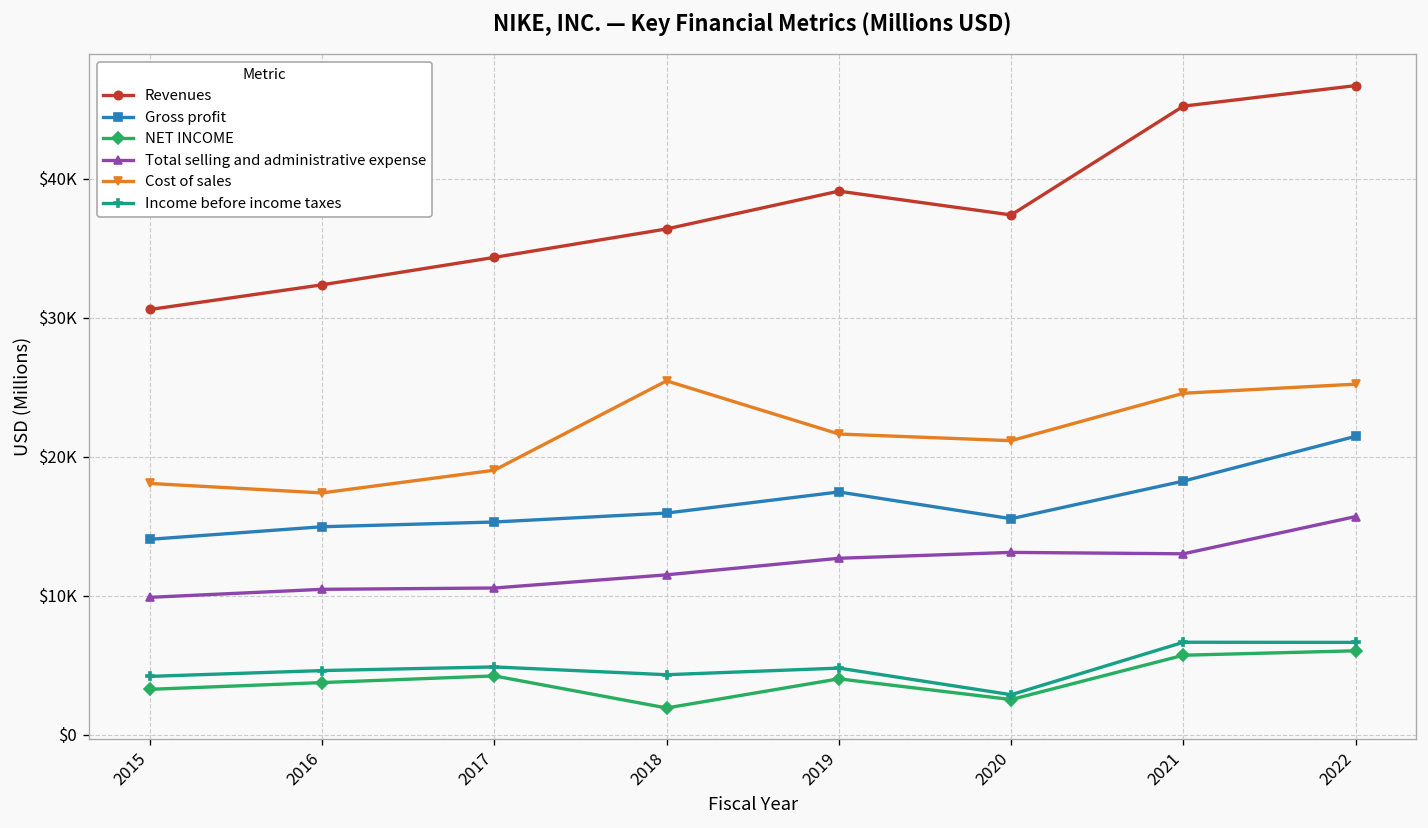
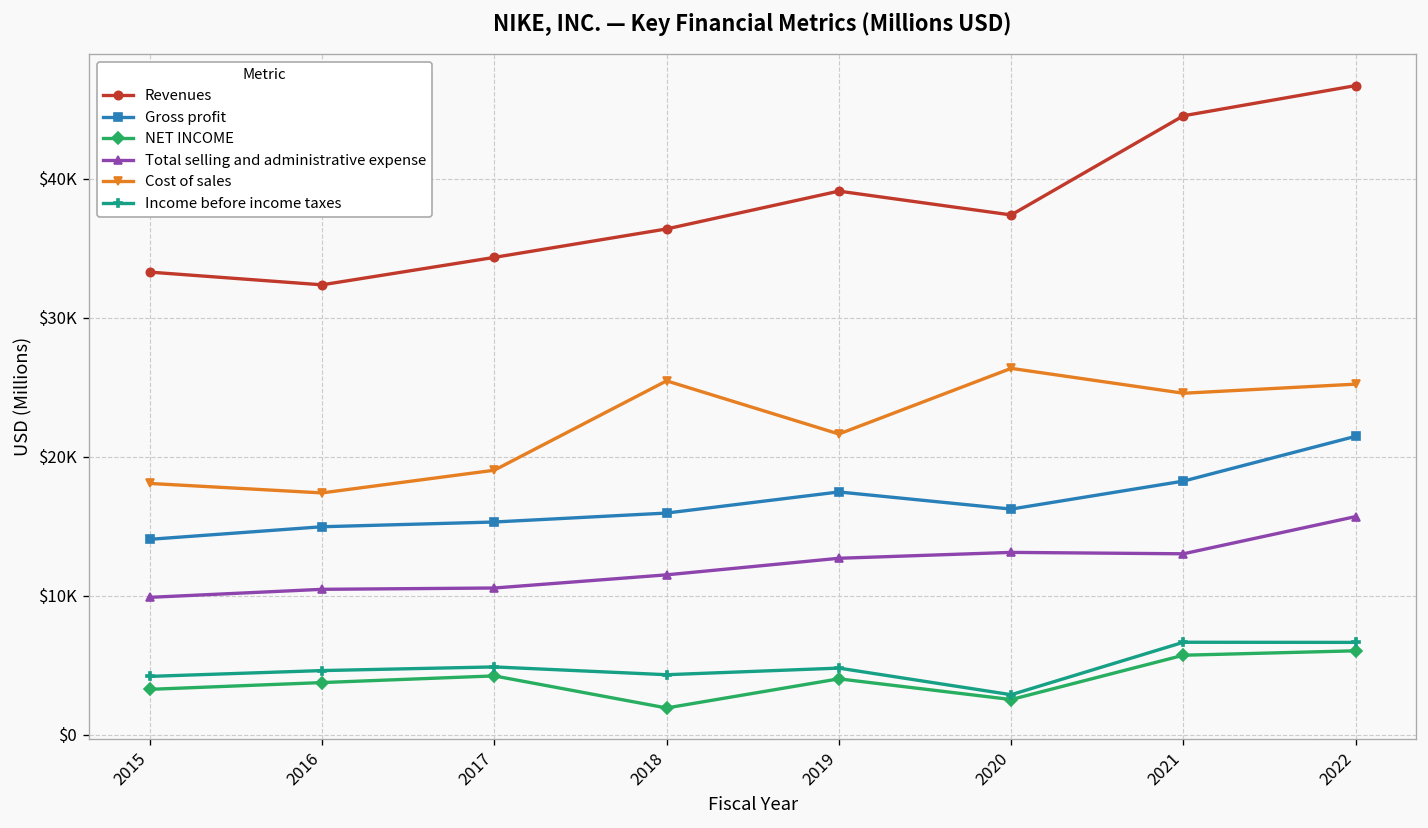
  {
    "Revenues": {
-     "2015": "$30600",
+     "2015": "$33300",
      "2016": "$32400",
      "2017": "$34400",
      "2018": "$36400",
      "2019": "$39100",
      "2020": "$37400",
-     "2021": "$45200",
+     "2021": "$44500",
      "2022": "$46700"
    },
    "Gross profit": {
      "2015": "$14100",
      "2016": "$15000",
      "2017": "$15300",
      "2018": "$16000",
      "2019": "$17500",
-     "2020": "$15500",
+     "2020": "$16200",
      "2021": "$18300",
      "2022": "$21500"
    },
    "Total selling and administrative expense": {
      "2015": "$9900",
      "2016": "$10500",
      "2017": "$10600",
      "2018": "$11500",
      "2019": "$12700",
      "2020": "$13100",
      "2021": "$13000",
      "2022": "$15700"
    },
    "Cost of sales": {
      "2015": "$18100",
      "2016": "$17400",
      "2017": "$19000",
      "2018": "$25500",
      "2019": "$21600",
-     "2020": "$21200",
+     "2020": "$26400",
      "2021": "$24600",
      "2022": "$25200"
    }
  }
